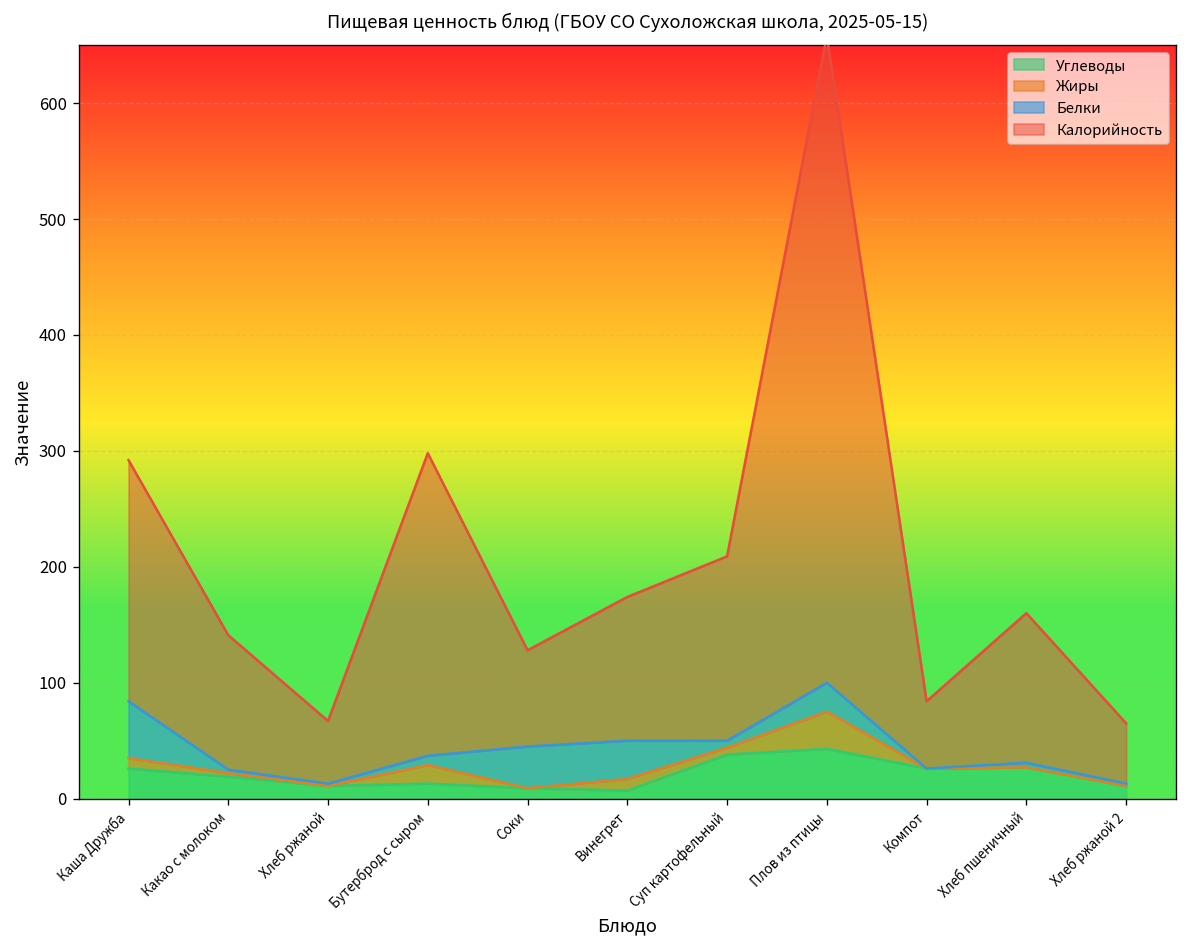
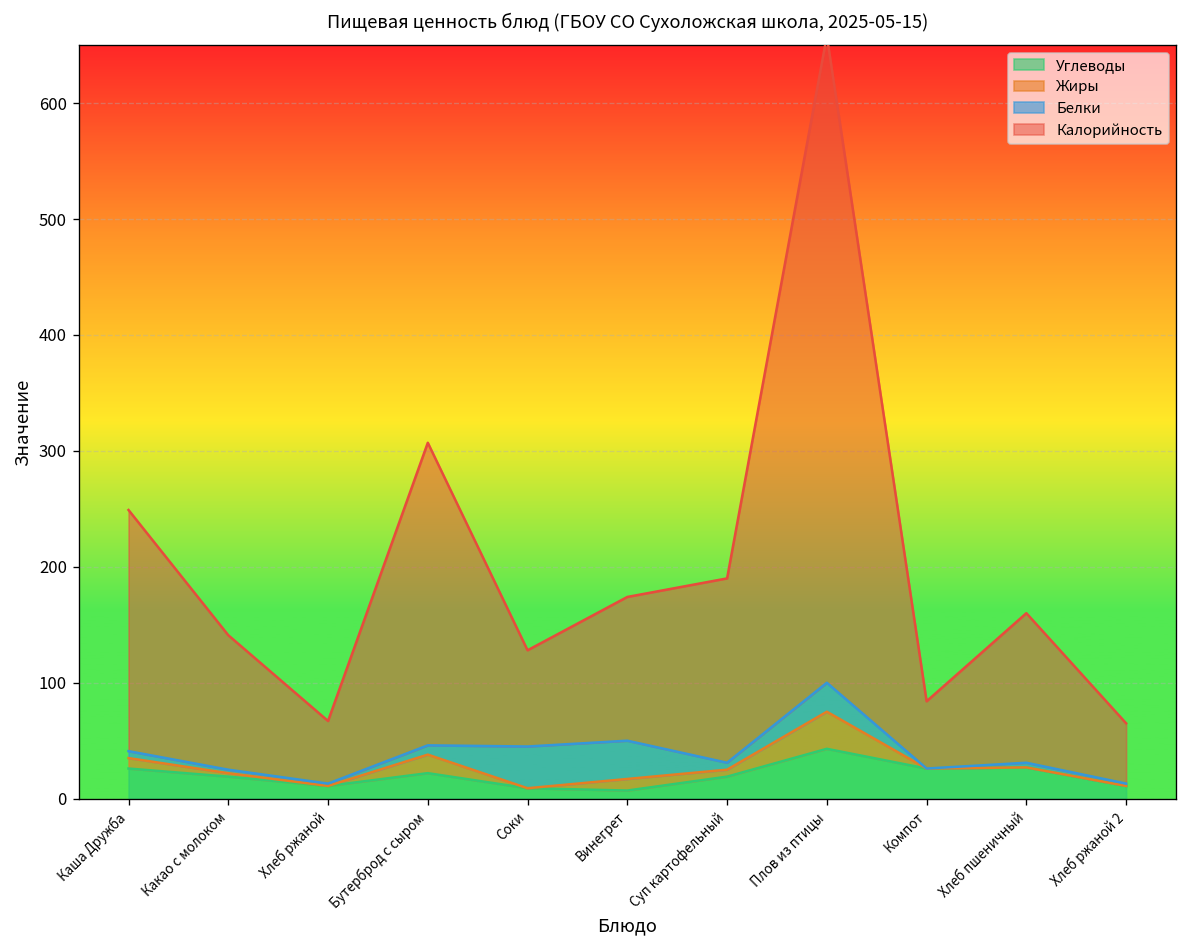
  {
    "Углеводы": {
      "Каша Дружба": 30,
      "Какао с молоком": 20,
-     "Бутерброд с сыром": 10,
+     "Бутерброд с сыром": 20,
      "Винегрет": 10,
-     "Суп картофельный": 40,
+     "Суп картофельный": 20,
      "Плов из птицы": 40
    },
    "Белки": {
-     "Каша Дружба": 50,
+     "Каша Дружба": 10,
      "Какао с молоком": 0,
      "Бутерброд с сыром": 10,
      "Соки": 40,
      "Винегрет": 30,
      "Суп картофельный": 10,
      "Плов из птицы": 30,
      "Хлеб пшеничный": 0
    }
  }
